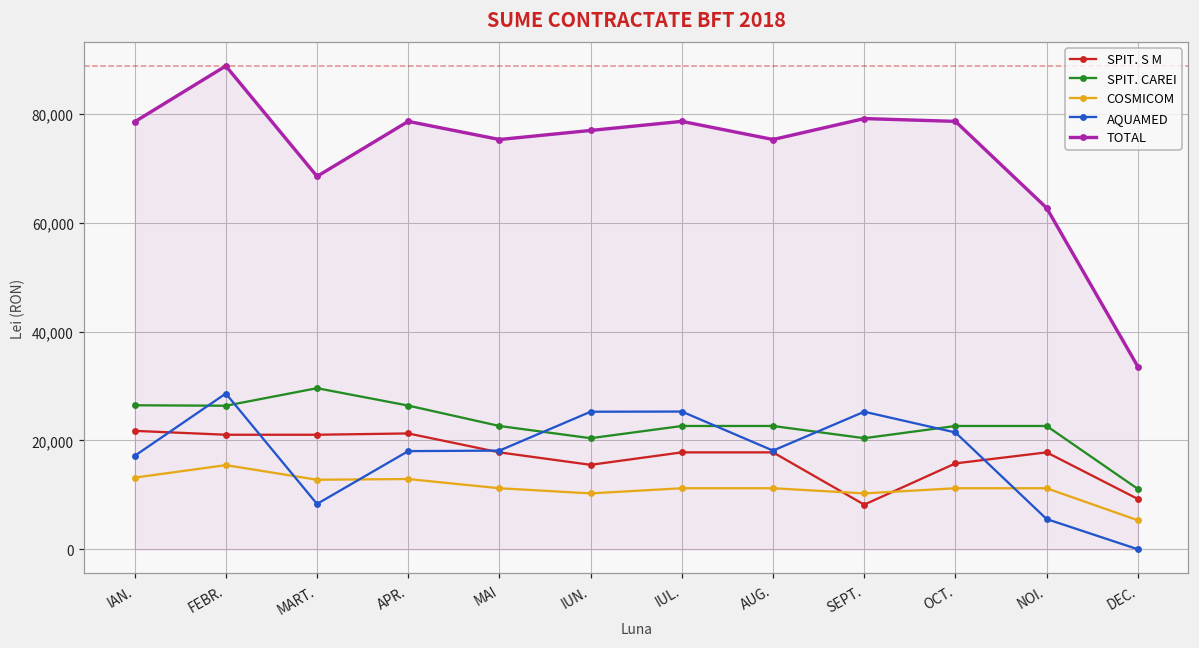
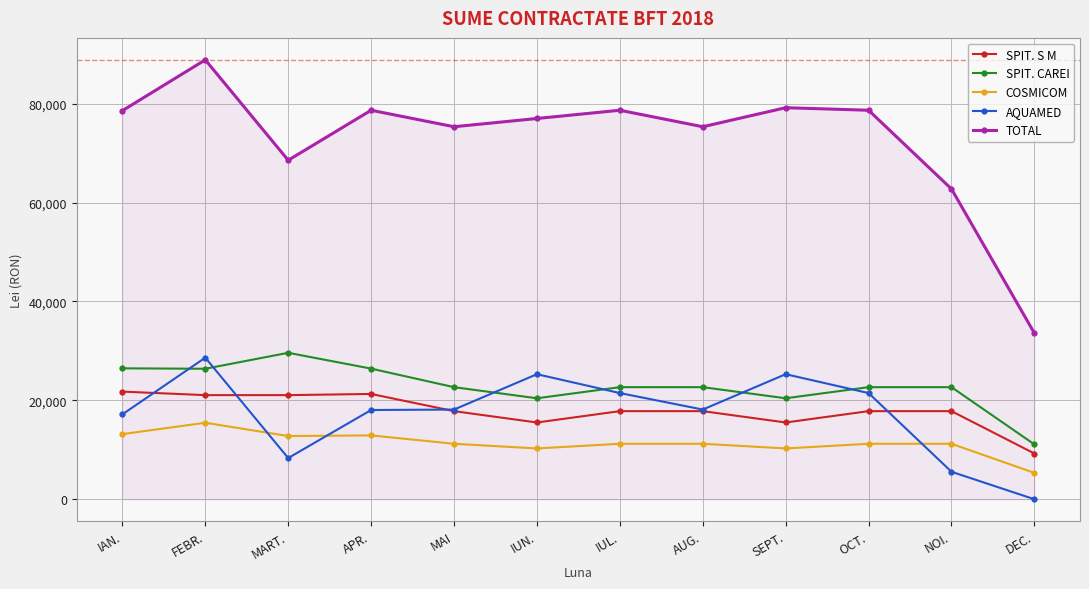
  {
    "SPIT. S M": {
      "IAN.": "22,000",
      "FEBR.": "21,000",
      "MART.": "21,000",
      "APR.": "21,000",
      "IUN.": "16,000",
      "IUL.": "18,000",
-     "SEPT.": "8,000",
-     "OCT.": "16,000",
+     "SEPT.": "16,000",
+     "OCT.": "18,000",
      "NOI.": "18,000",
      "DEC.": "9,000"
    },
    "SPIT. CAREI": {
      "IAN.": "26,000",
      "FEBR.": "26,000",
      "MART.": "30,000",
      "APR.": "26,000",
      "MAI": "23,000",
      "IUN.": "20,000",
      "IUL.": "23,000",
      "AUG.": "23,000",
      "SEPT.": "20,000",
      "OCT.": "23,000",
      "NOI.": "23,000",
      "DEC.": "11,000"
    },
    "COSMICOM": {
      "IAN.": "13,000",
      "FEBR.": "15,000",
      "MART.": "13,000",
      "APR.": "13,000",
      "MAI": "11,000",
      "IUN.": "10,000",
      "IUL.": "11,000",
      "AUG.": "11,000",
      "SEPT.": "10,000",
      "OCT.": "11,000",
      "NOI.": "11,000",
      "DEC.": "5,000"
    },
    "AQUAMED": {
      "IAN.": "17,000",
      "FEBR.": "29,000",
      "MART.": "8,000",
      "APR.": "18,000",
      "IUN.": "25,000",
-     "IUL.": "25,000",
+     "IUL.": "21,000",
      "SEPT.": "25,000",
      "OCT.": "21,000",
      "NOI.": "6,000",
      "DEC.": "0"
    },
    "TOTAL": {
      "IAN.": "79,000",
      "FEBR.": "89,000",
      "MART.": "69,000",
      "APR.": "79,000",
      "MAI": "75,000",
      "IUN.": "77,000",
      "IUL.": "79,000",
      "AUG.": "75,000",
      "SEPT.": "79,000",
      "OCT.": "79,000",
      "NOI.": "63,000",
      "DEC.": "34,000"
    }
  }
